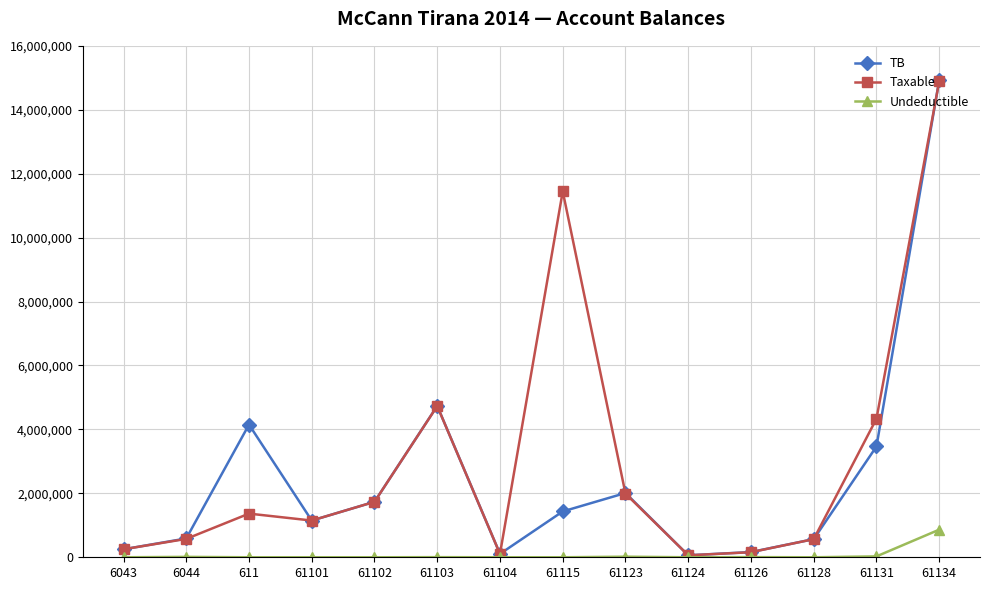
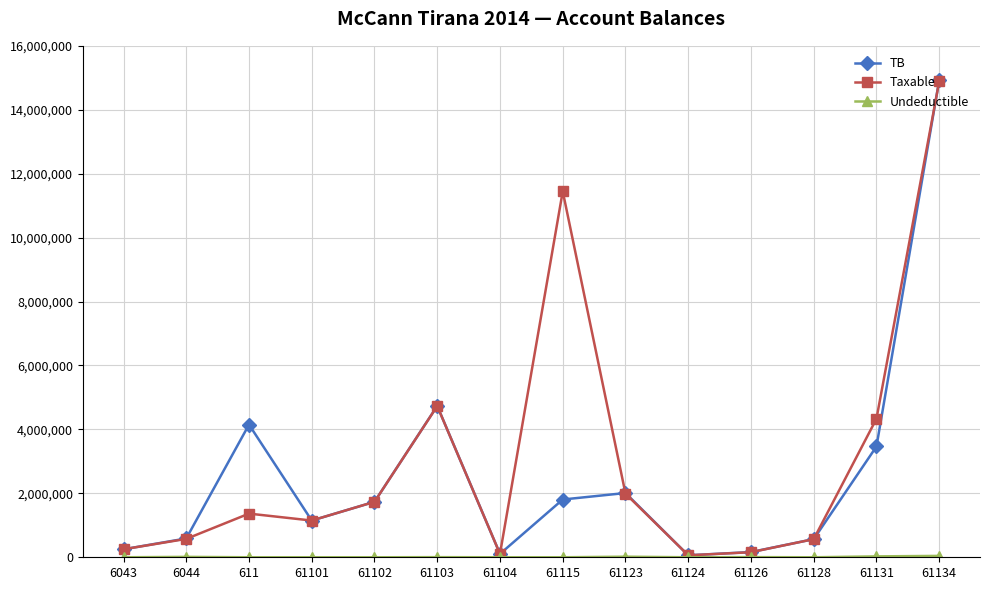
  {
    "TB": {
      "611": "4,200,000",
-     "61115": "1,400,000",
+     "61115": "1,800,000",
      "61131": "3,500,000"
    },
    "Taxable": {
      "611": "1,400,000",
      "61115": "11,400,000",
      "61131": "4,300,000"
    },
    "Undeductible": {
      "6043": "0",
      "6044": "0",
      "611": "0",
      "61101": "0",
      "61102": "0",
      "61103": "0",
      "61104": "0",
      "61115": "0",
      "61123": "0",
      "61126": "0",
      "61128": "0",
      "61131": "0",
-     "61134": "900,000"
+     "61134": "0"
    }
  }
